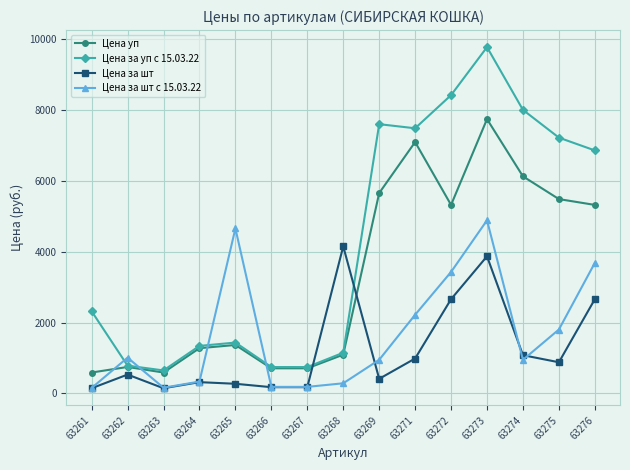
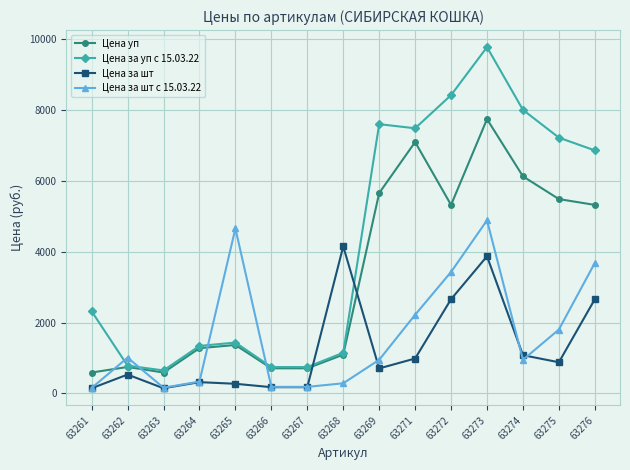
  {
    "Цена уп": {
      "63261": 600,
      "63269": 5700,
      "63271": 7100,
      "63272": 5300,
      "63273": 7700,
      "63274": 6100,
      "63275": 5500,
      "63276": 5300
    },
    "Цена за уп с 15.03.22": {
      "63261": 2300,
      "63269": 7600,
      "63271": 7500,
      "63272": 8400,
      "63273": 9800,
      "63274": 8000,
      "63275": 7200,
      "63276": 6900
    },
    "Цена за шт": {
      "63262": 500,
      "63265": 300,
      "63268": 4200,
-     "63269": 400,
+     "63269": 700,
      "63271": 1000,
      "63272": 2700,
      "63273": 3900,
      "63274": 1100,
      "63275": 900,
      "63276": 2700
    },
    "Цена за шт с 15.03.22": {
      "63262": 1000,
      "63265": 4700,
      "63268": 300,
      "63269": 1000,
      "63271": 2200,
      "63272": 3400,
      "63273": 4900,
      "63274": 1000,
      "63275": 1800,
      "63276": 3700
    }
  }
